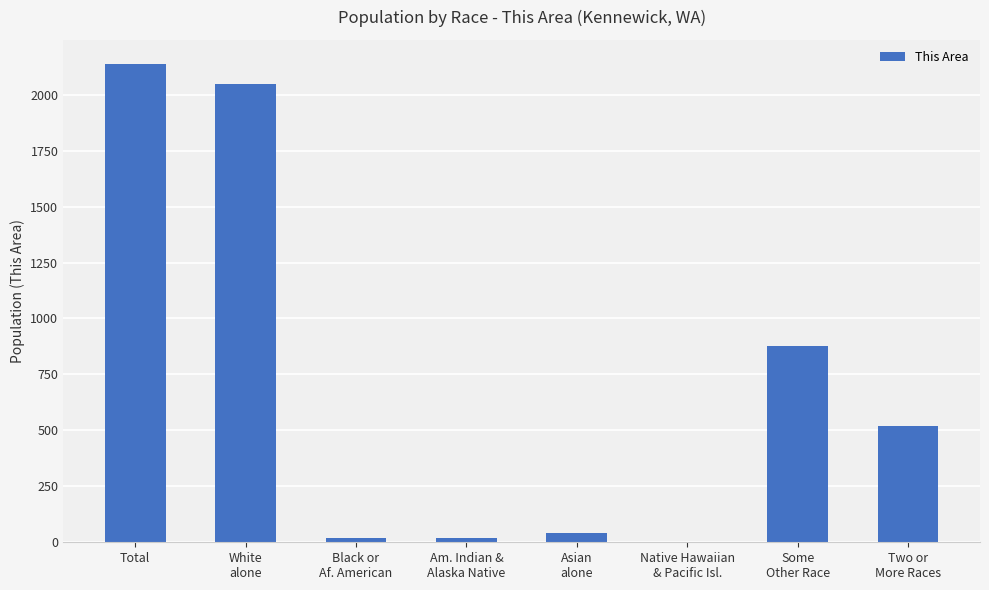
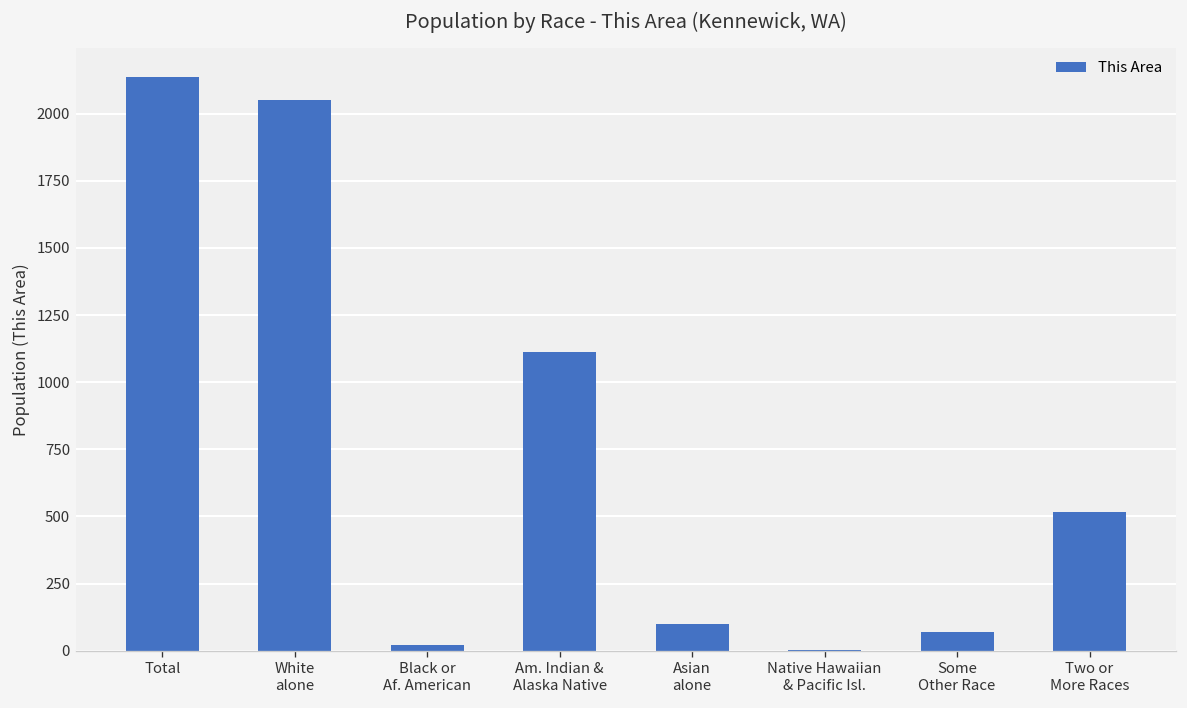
  {
    "Total": 2140,
    "White alone": 2050,
    "Black or Af. American": 20,
-   "Am. Indian & Alaska Native": 20,
-   "Asian alone": 40,
-   "Some Other Race": 880,
+   "Am. Indian & Alaska Native": 1110,
+   "Asian alone": 100,
+   "Some Other Race": 70,
    "Two or More Races": 520
  }
